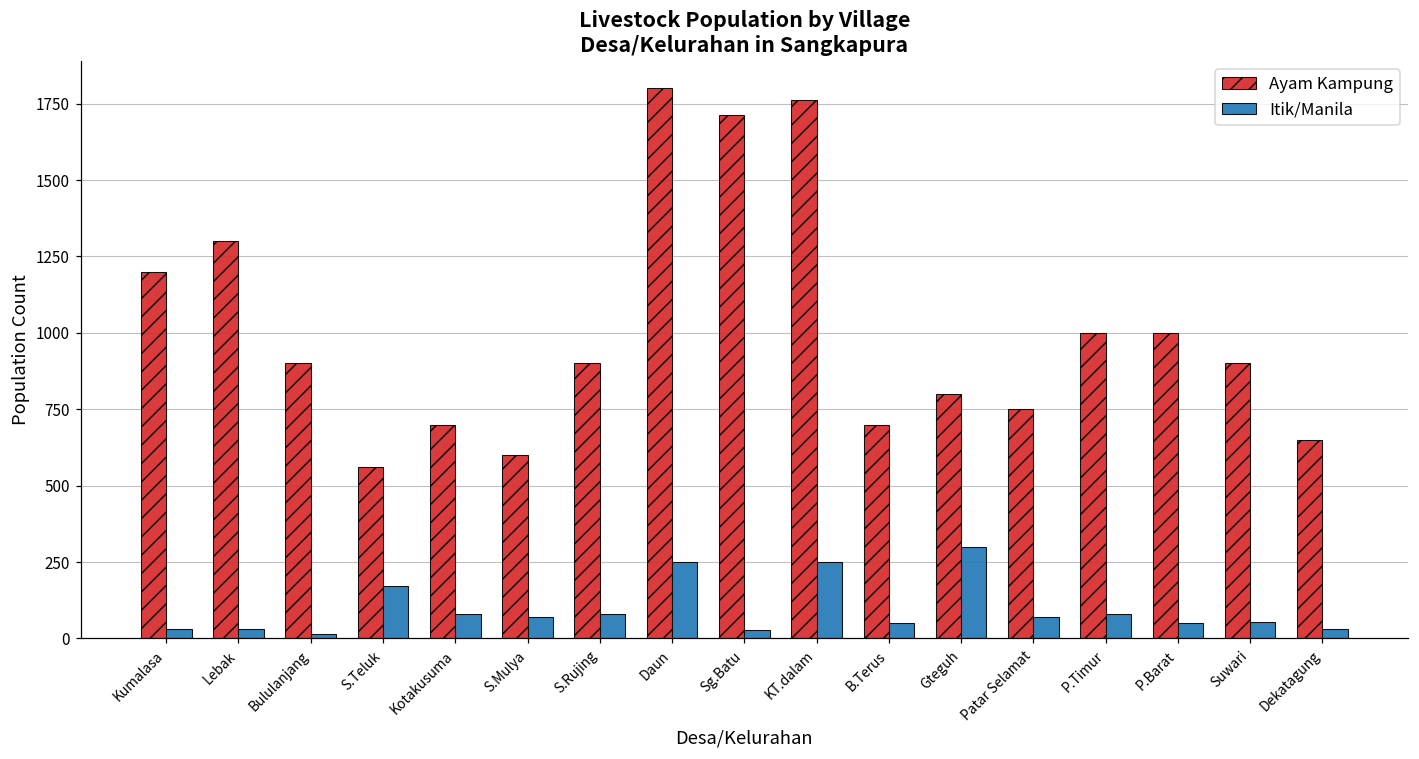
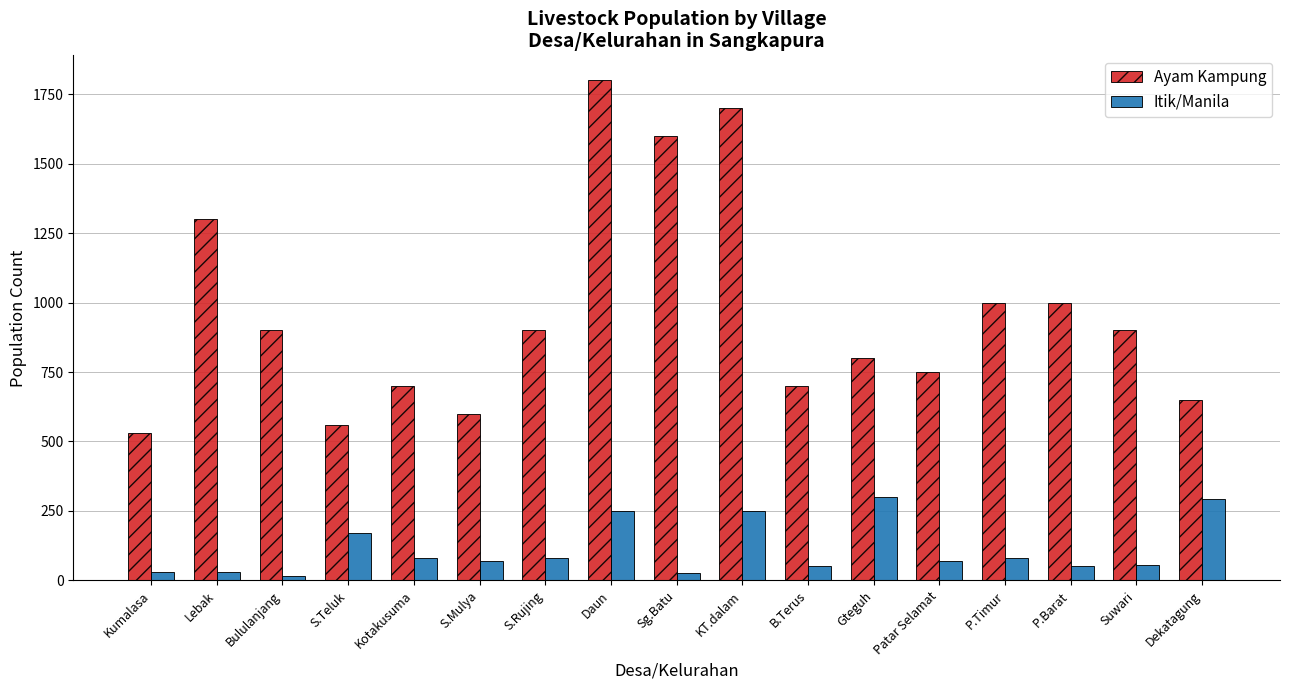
  {
    "Ayam Kampung": {
-     "Kumalasa": 1200,
+     "Kumalasa": 530,
      "Lebak": 1300,
      "Bululanjang": 900,
      "S.Teluk": 560,
      "Kotakusuma": 700,
      "S.Mulya": 600,
      "S.Rujing": 900,
      "Daun": 1800,
-     "Sg.Batu": 1710,
-     "KT.dalam": 1760,
+     "Sg.Batu": 1600,
+     "KT.dalam": 1700,
      "B.Terus": 700,
      "Gteguh": 800,
      "Patar Selamat": 750,
      "P.Timur": 1000,
      "P.Barat": 1000,
      "Suwari": 900,
      "Dekatagung": 650
    },
    "Itik/Manila": {
      "Kumalasa": 30,
      "Lebak": 30,
      "Bululanjang": 20,
      "S.Teluk": 170,
      "Kotakusuma": 80,
      "S.Mulya": 70,
      "S.Rujing": 80,
      "Daun": 250,
      "Sg.Batu": 30,
      "KT.dalam": 250,
      "B.Terus": 50,
      "Gteguh": 300,
      "Patar Selamat": 70,
      "P.Timur": 80,
      "P.Barat": 50,
      "Suwari": 60,
-     "Dekatagung": 30
+     "Dekatagung": 290
    }
  }
